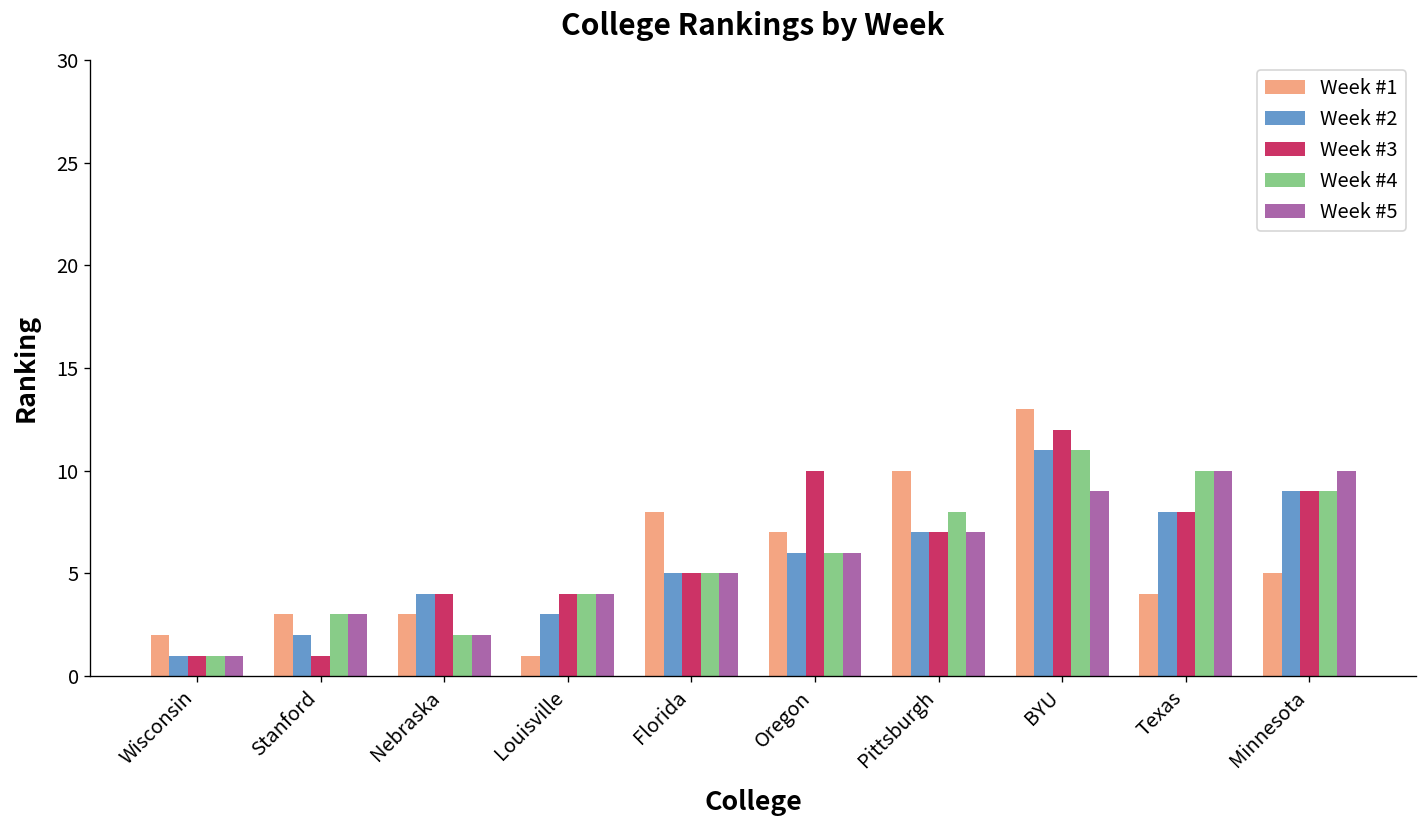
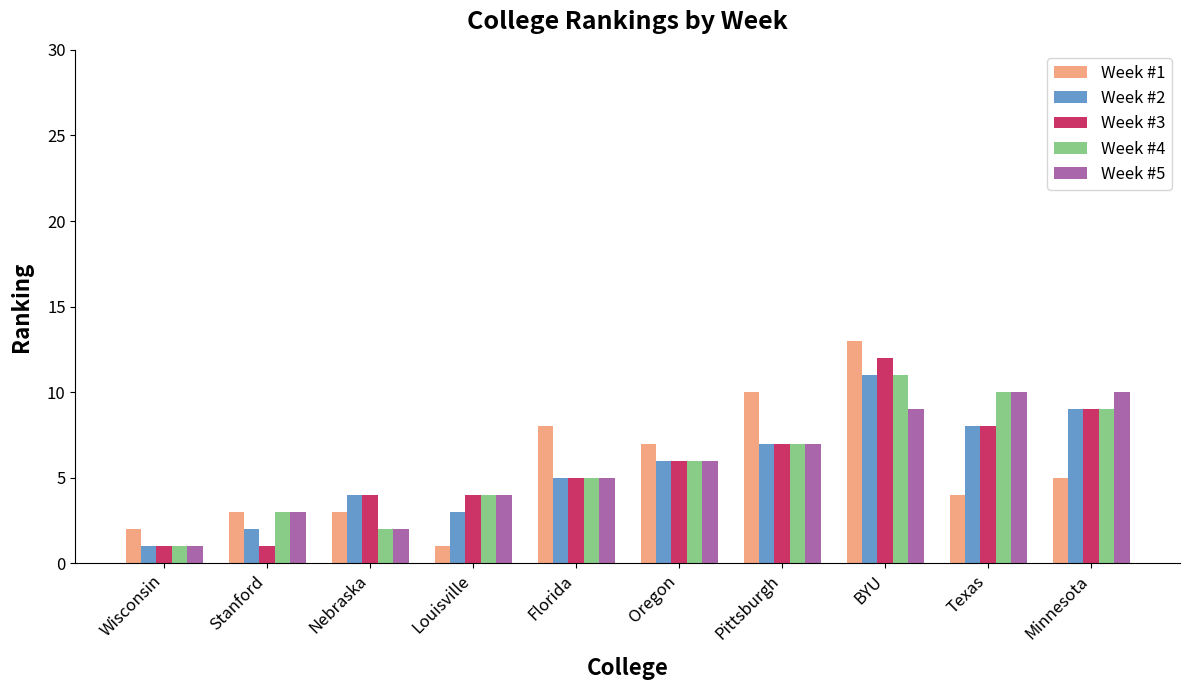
  {
    "Week #1": {
      "Wisconsin": 2,
      "Stanford": 3,
      "Nebraska": 3,
      "Louisville": 1,
      "Florida": 8,
      "Oregon": 7,
      "Pittsburgh": 10,
      "BYU": 13,
      "Texas": 4,
      "Minnesota": 5
    },
    "Week #2": {
      "Wisconsin": 1,
      "Stanford": 2,
      "Nebraska": 4,
      "Louisville": 3,
      "Florida": 5,
      "Oregon": 6,
      "Pittsburgh": 7,
      "BYU": 11,
      "Texas": 8,
      "Minnesota": 9
    },
    "Week #3": {
      "Wisconsin": 1,
      "Stanford": 1,
      "Nebraska": 4,
      "Louisville": 4,
      "Florida": 5,
-     "Oregon": 10,
+     "Oregon": 6,
      "Pittsburgh": 7,
      "BYU": 12,
      "Texas": 8,
      "Minnesota": 9
    },
    "Week #4": {
      "Wisconsin": 1,
      "Stanford": 3,
      "Nebraska": 2,
      "Louisville": 4,
      "Florida": 5,
      "Oregon": 6,
-     "Pittsburgh": 8,
+     "Pittsburgh": 7,
      "BYU": 11,
      "Texas": 10,
      "Minnesota": 9
    },
    "Week #5": {
      "Wisconsin": 1,
      "Stanford": 3,
      "Nebraska": 2,
      "Louisville": 4,
      "Florida": 5,
      "Oregon": 6,
      "Pittsburgh": 7,
      "BYU": 9,
      "Texas": 10,
      "Minnesota": 10
    }
  }
